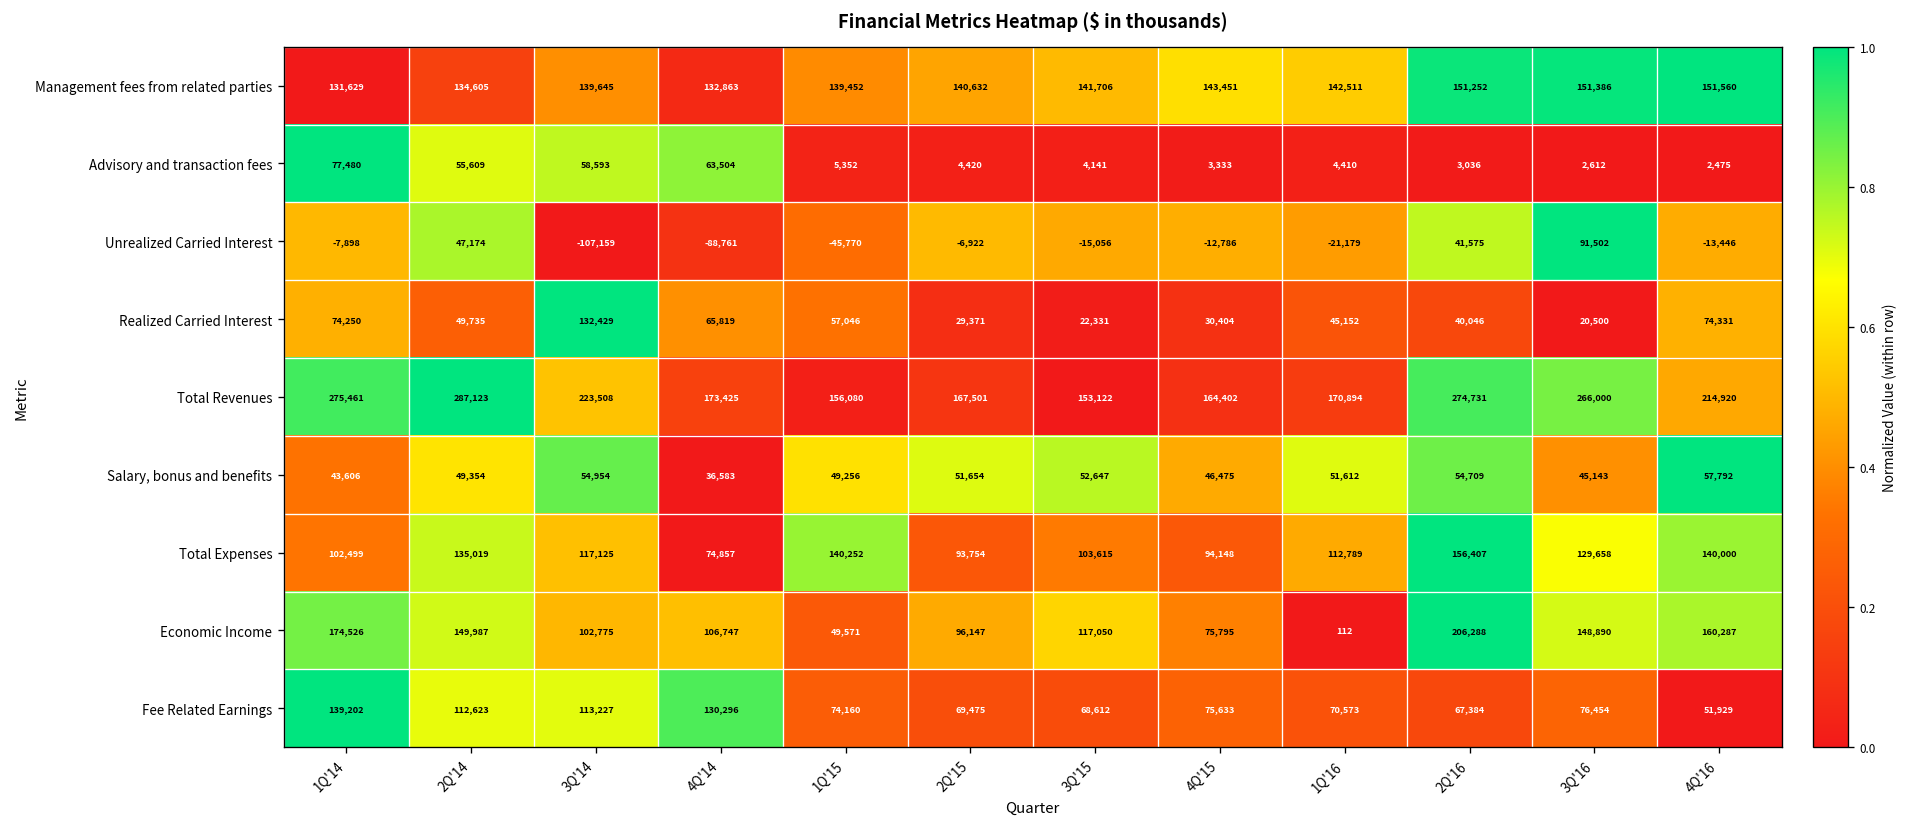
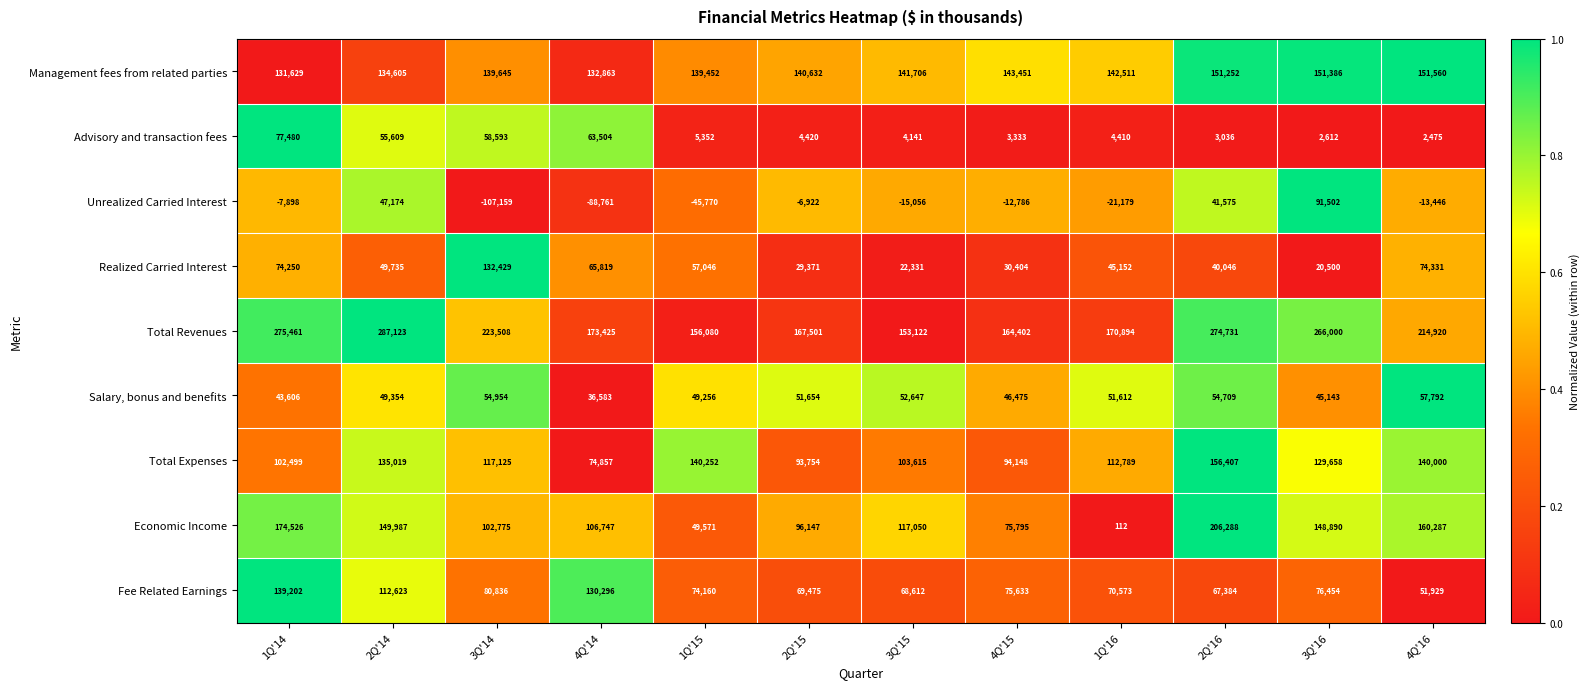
  {
    "Management fees from related parties": {
      "1Q'14": "131,629",
      "2Q'14": "134,605",
      "3Q'14": "139,645",
      "4Q'14": "132,863",
      "1Q'15": "139,452",
      "2Q'15": "140,632",
      "3Q'15": "141,706",
      "4Q'15": "143,451",
      "1Q'16": "142,511",
      "2Q'16": "151,252",
      "3Q'16": "151,386",
      "4Q'16": "151,560"
    },
    "Advisory and transaction fees": {
      "1Q'14": "77,480",
      "2Q'14": "55,609",
      "3Q'14": "58,593",
      "4Q'14": "63,504",
      "1Q'15": "5,352",
      "2Q'15": "4,420",
      "3Q'15": "4,141",
      "4Q'15": "3,333",
      "1Q'16": "4,410",
      "2Q'16": "3,036",
      "3Q'16": "2,612",
      "4Q'16": "2,475"
    },
    "Unrealized Carried Interest": {
      "1Q'14": "-7,898",
      "2Q'14": "47,174",
      "3Q'14": "-107,159",
      "4Q'14": "-88,761",
      "1Q'15": "-45,770",
      "2Q'15": "-6,922",
      "3Q'15": "-15,056",
      "4Q'15": "-12,786",
      "1Q'16": "-21,179",
      "2Q'16": "41,575",
      "3Q'16": "91,502",
      "4Q'16": "-13,446"
    },
    "Realized Carried Interest": {
      "1Q'14": "74,250",
      "2Q'14": "49,735",
      "3Q'14": "132,429",
      "4Q'14": "65,819",
      "1Q'15": "57,046",
      "2Q'15": "29,371",
      "3Q'15": "22,331",
      "4Q'15": "30,404",
      "1Q'16": "45,152",
      "2Q'16": "40,046",
      "3Q'16": "20,500",
      "4Q'16": "74,331"
    },
    "Total Revenues": {
      "1Q'14": "275,461",
      "2Q'14": "287,123",
      "3Q'14": "223,508",
      "4Q'14": "173,425",
      "1Q'15": "156,080",
      "2Q'15": "167,501",
      "3Q'15": "153,122",
      "4Q'15": "164,402",
      "1Q'16": "170,894",
      "2Q'16": "274,731",
      "3Q'16": "266,000",
      "4Q'16": "214,920"
    },
    "Salary, bonus and benefits": {
      "1Q'14": "43,606",
      "2Q'14": "49,354",
      "3Q'14": "54,954",
      "4Q'14": "36,583",
      "1Q'15": "49,256",
      "2Q'15": "51,654",
      "3Q'15": "52,647",
      "4Q'15": "46,475",
      "1Q'16": "51,612",
      "2Q'16": "54,709",
      "3Q'16": "45,143",
      "4Q'16": "57,792"
    },
    "Total Expenses": {
      "1Q'14": "102,499",
      "2Q'14": "135,019",
      "3Q'14": "117,125",
      "4Q'14": "74,857",
      "1Q'15": "140,252",
      "2Q'15": "93,754",
      "3Q'15": "103,615",
      "4Q'15": "94,148",
      "1Q'16": "112,789",
      "2Q'16": "156,407",
      "3Q'16": "129,658",
      "4Q'16": "140,000"
    },
    "Economic Income": {
      "1Q'14": "174,526",
      "2Q'14": "149,987",
      "3Q'14": "102,775",
      "4Q'14": "106,747",
      "1Q'15": "49,571",
      "2Q'15": "96,147",
      "3Q'15": "117,050",
      "4Q'15": "75,795",
      "1Q'16": "112",
      "2Q'16": "206,288",
      "3Q'16": "148,890",
      "4Q'16": "160,287"
    },
    "Fee Related Earnings": {
      "1Q'14": "139,202",
      "2Q'14": "112,623",
-     "3Q'14": "113,227",
+     "3Q'14": "80,836",
      "4Q'14": "130,296",
      "1Q'15": "74,160",
      "2Q'15": "69,475",
      "3Q'15": "68,612",
      "4Q'15": "75,633",
      "1Q'16": "70,573",
      "2Q'16": "67,384",
      "3Q'16": "76,454",
      "4Q'16": "51,929"
    }
  }
